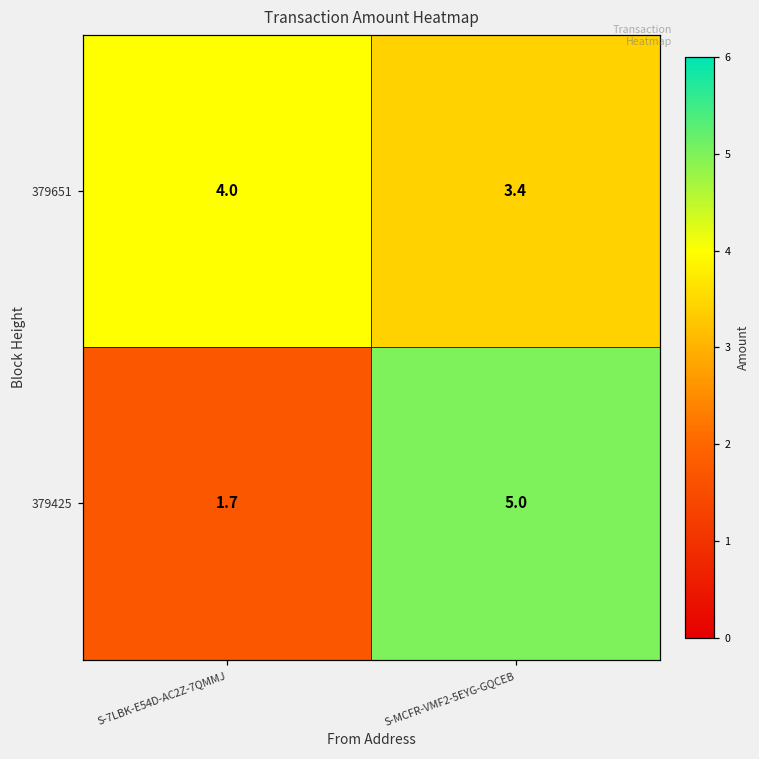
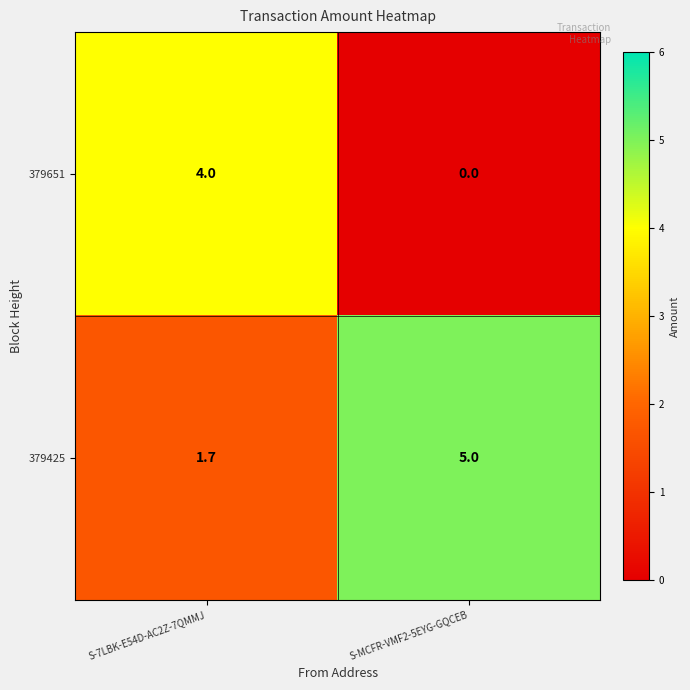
  {
    "379651": {
      "S-7LBK-E54D-AC2Z-7QMMJ": 4.0,
-     "S-MCFR-VMF2-5EYG-GQCEB": 3.4
+     "S-MCFR-VMF2-5EYG-GQCEB": 0.0
    },
    "379425": {
      "S-7LBK-E54D-AC2Z-7QMMJ": 1.7,
      "S-MCFR-VMF2-5EYG-GQCEB": 5.0
    }
  }
